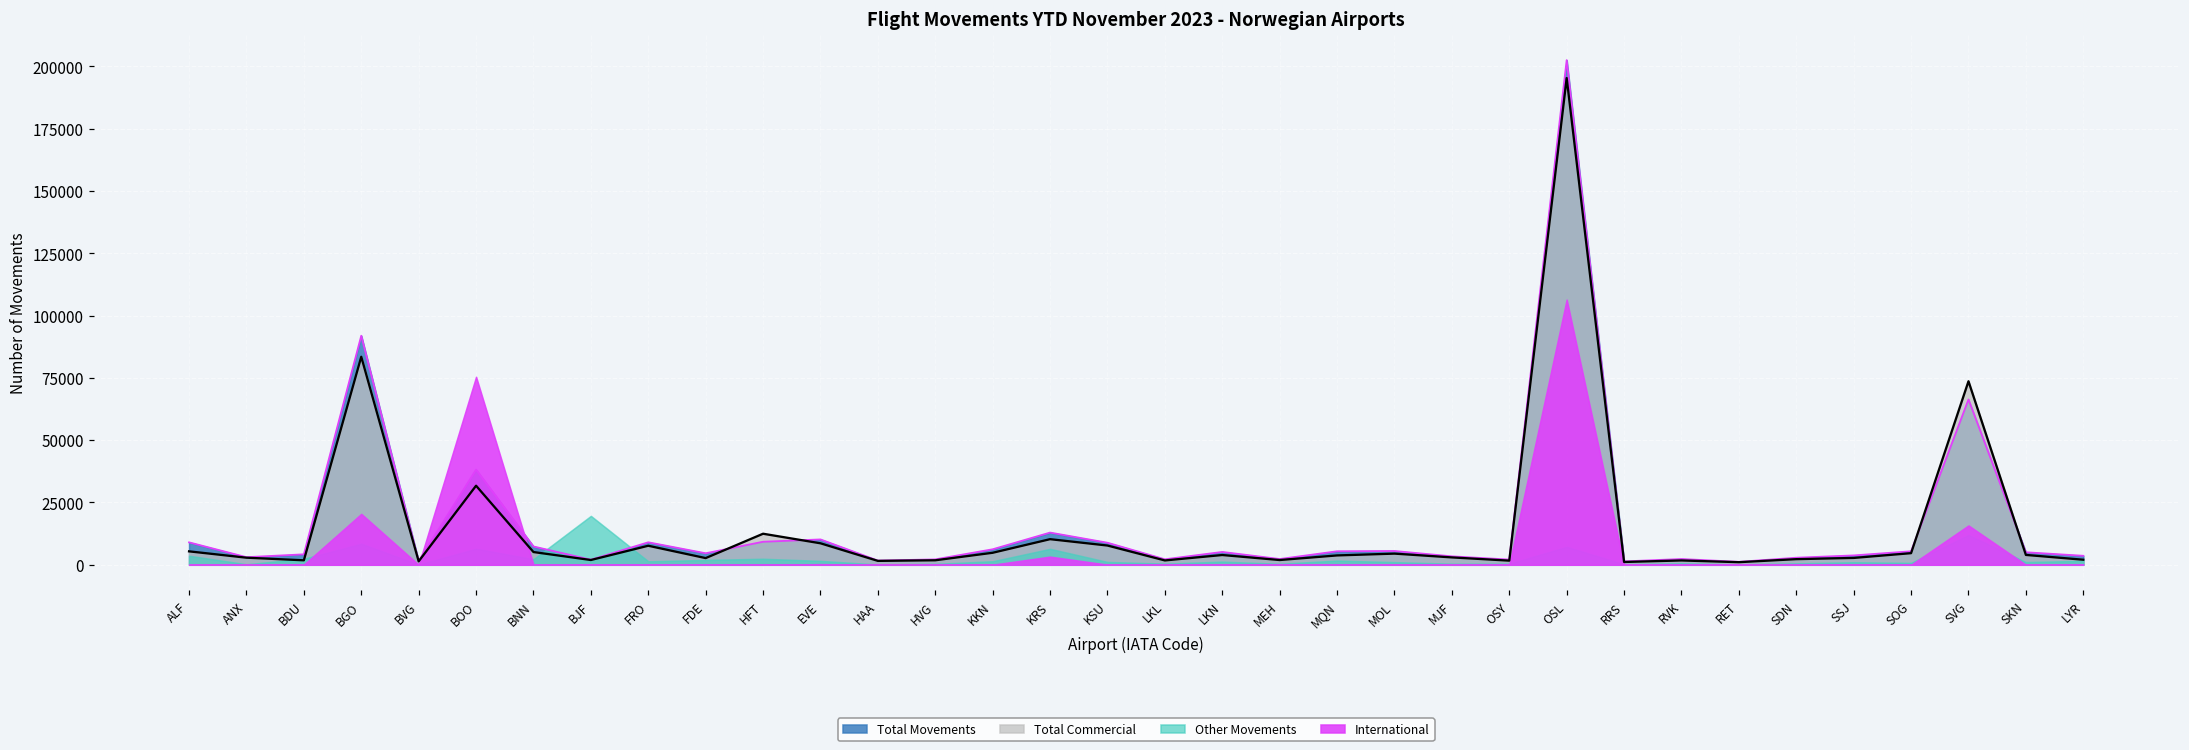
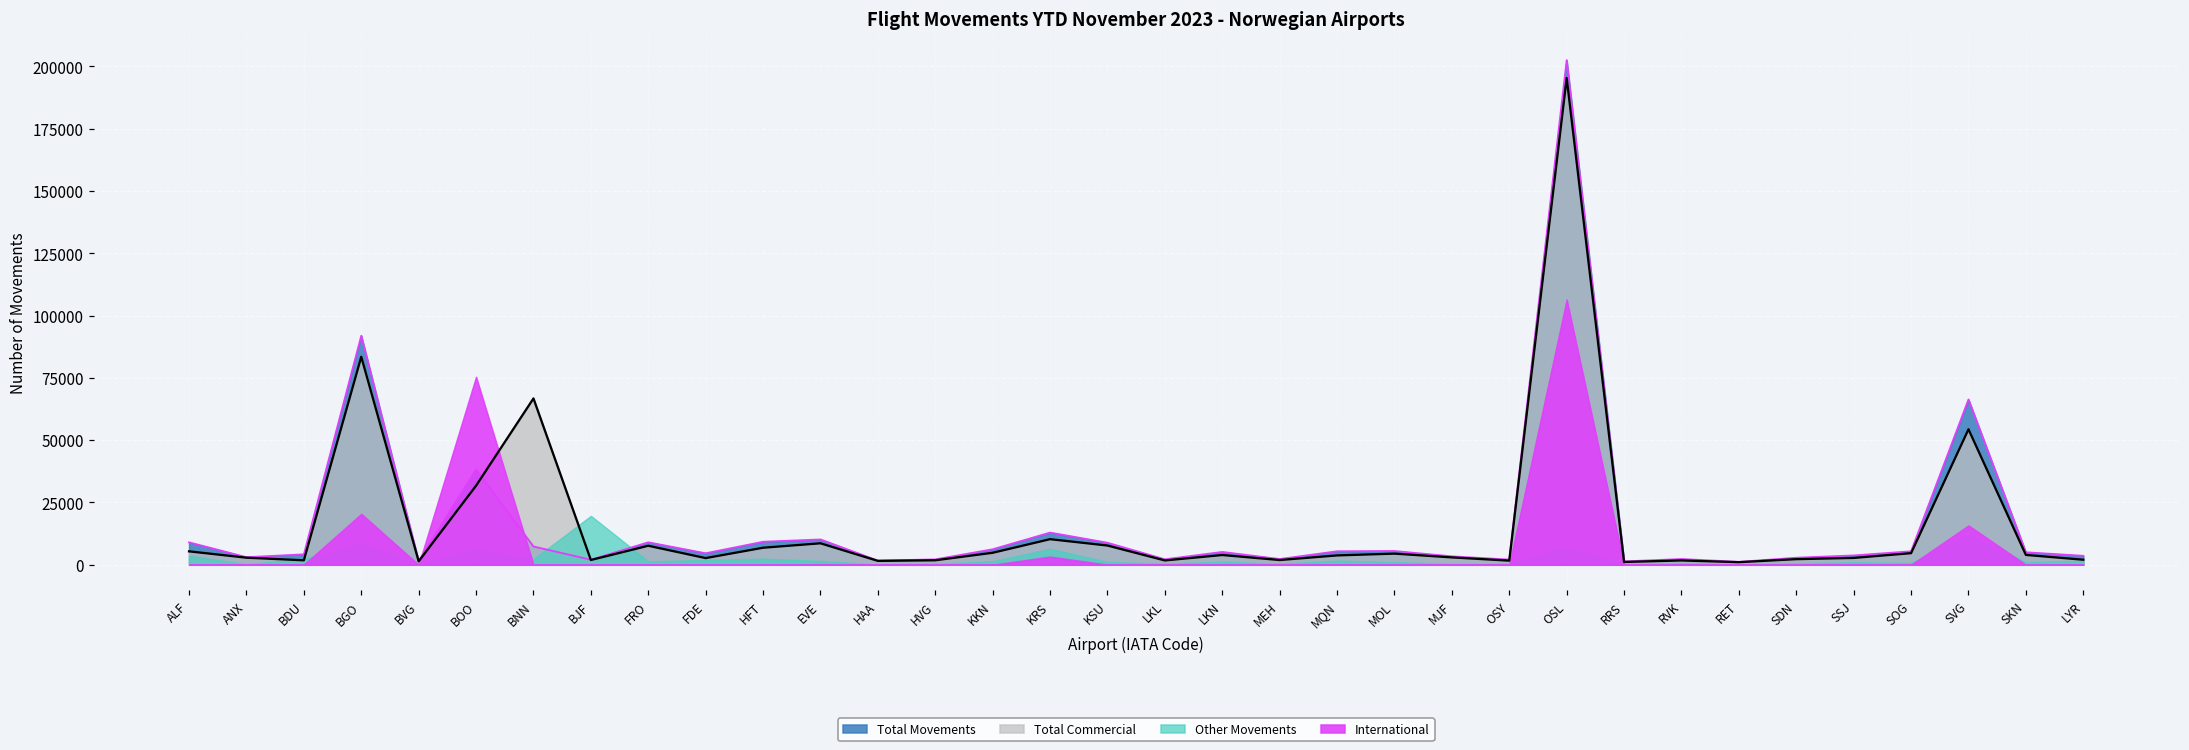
  {
    "Total Movements": {
      "ALF": 9000,
      "BDU": 4000,
      "BGO": 92000,
      "BOO": 38000,
      "BNN": 7000,
      "FRO": 9000,
      "FDE": 5000,
      "HFT": 9000,
      "EVE": 10000,
      "KKN": 6000,
      "KRS": 13000,
      "KSU": 9000,
      "LKN": 5000,
      "MQN": 5000,
      "OSL": 203000,
      "SVG": 66000,
      "LYR": 4000
    },
    "Total Commercial": {
      "ALF": 5000,
      "BGO": 83000,
      "BOO": 32000,
-     "BNN": 5000,
+     "BNN": 67000,
      "FRO": 8000,
-     "HFT": 12000,
+     "HFT": 7000,
      "EVE": 9000,
      "KKN": 5000,
      "KRS": 10000,
      "KSU": 8000,
      "LKN": 4000,
      "MQN": 4000,
      "OSL": 195000,
-     "SVG": 74000
+     "SVG": 54000
    },
    "Other Movements": {
      "ALF": 4000,
      "BGO": 8000,
      "BOO": 6000,
      "BNN": 2000,
      "BJF": 20000,
      "FRO": 1000,
      "HFT": 2000,
      "EVE": 2000,
      "KKN": 1000,
      "KRS": 6000,
      "LKN": 1000,
      "MQN": 2000,
      "OSL": 7000,
      "SVG": 12000
    },
    "International": {
      "BGO": 20000,
      "BOO": 75000,
      "BNN": 0,
      "BJF": 0,
      "HFT": 0,
      "KRS": 3000,
      "OSL": 106000,
      "SVG": 16000
    }
  }
